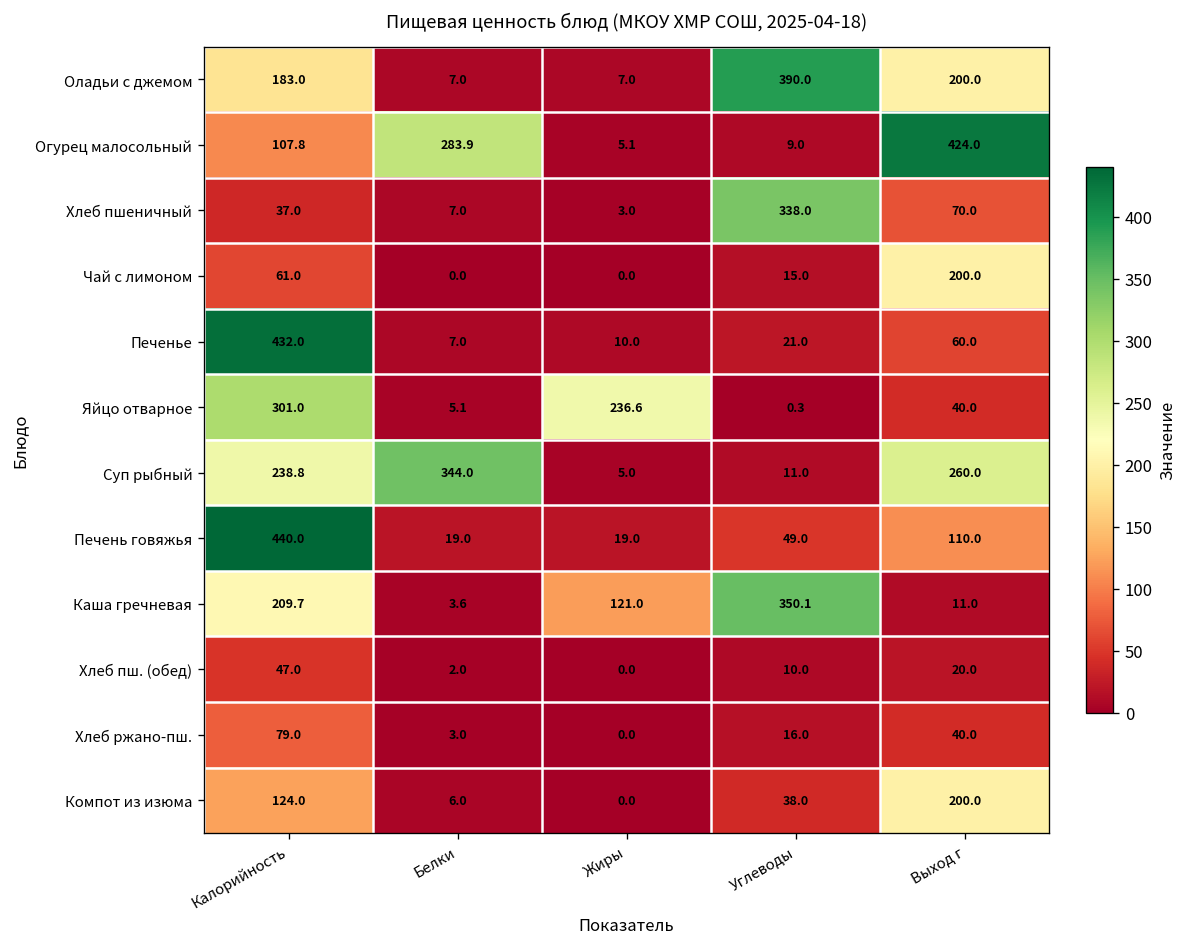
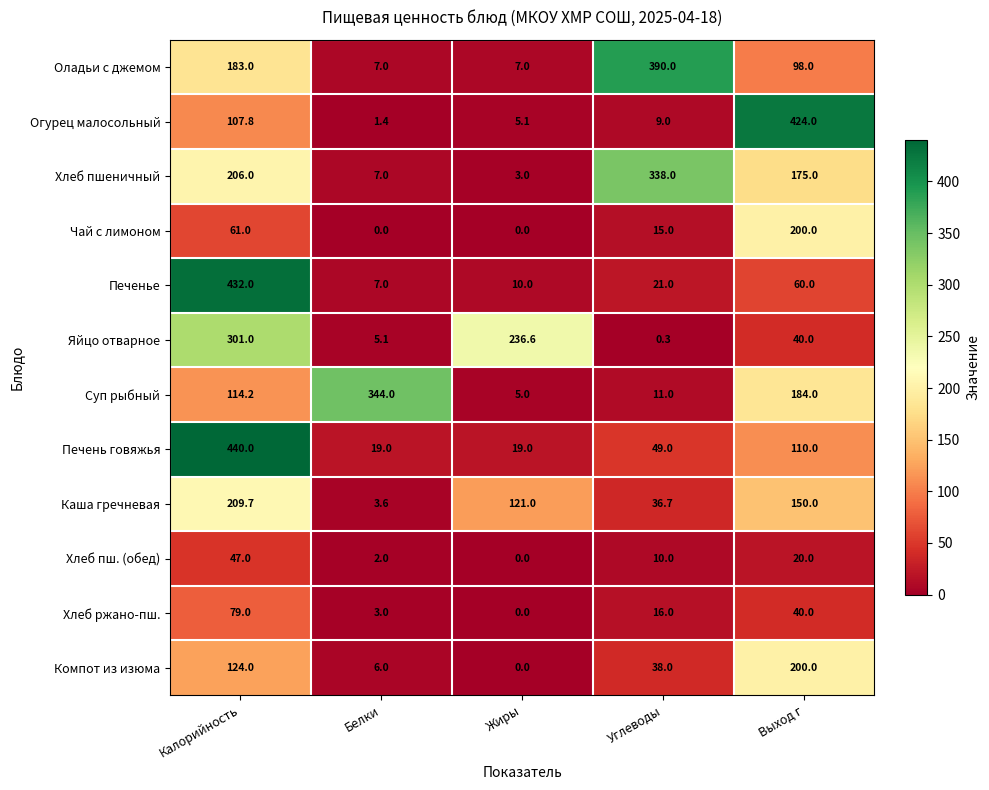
  {
    "Оладьи с джемом": {
      "Калорийность": 183.0,
      "Белки": 7.0,
      "Жиры": 7.0,
      "Углеводы": 390.0,
-     "Выход г": 200.0
+     "Выход г": 98.0
    },
    "Огурец малосольный": {
      "Калорийность": 107.8,
-     "Белки": 283.9,
+     "Белки": 1.4,
      "Жиры": 5.1,
      "Углеводы": 9.0,
      "Выход г": 424.0
    },
    "Хлеб пшеничный": {
-     "Калорийность": 37.0,
+     "Калорийность": 206.0,
      "Белки": 7.0,
      "Жиры": 3.0,
      "Углеводы": 338.0,
-     "Выход г": 70.0
+     "Выход г": 175.0
    },
    "Чай с лимоном": {
      "Калорийность": 61.0,
      "Белки": 0.0,
      "Жиры": 0.0,
      "Углеводы": 15.0,
      "Выход г": 200.0
    },
    "Печенье": {
      "Калорийность": 432.0,
      "Белки": 7.0,
      "Жиры": 10.0,
      "Углеводы": 21.0,
      "Выход г": 60.0
    },
    "Яйцо отварное": {
      "Калорийность": 301.0,
      "Белки": 5.1,
      "Жиры": 236.6,
      "Углеводы": 0.3,
      "Выход г": 40.0
    },
    "Суп рыбный": {
-     "Калорийность": 238.8,
+     "Калорийность": 114.2,
      "Белки": 344.0,
      "Жиры": 5.0,
      "Углеводы": 11.0,
-     "Выход г": 260.0
+     "Выход г": 184.0
    },
    "Печень говяжья": {
      "Калорийность": 440.0,
      "Белки": 19.0,
      "Жиры": 19.0,
      "Углеводы": 49.0,
      "Выход г": 110.0
    },
    "Каша гречневая": {
      "Калорийность": 209.7,
      "Белки": 3.6,
      "Жиры": 121.0,
-     "Углеводы": 350.1,
-     "Выход г": 11.0
+     "Углеводы": 36.7,
+     "Выход г": 150.0
    },
    "Хлеб пш. (обед)": {
      "Калорийность": 47.0,
      "Белки": 2.0,
      "Жиры": 0.0,
      "Углеводы": 10.0,
      "Выход г": 20.0
    },
    "Хлеб ржано-пш.": {
      "Калорийность": 79.0,
      "Белки": 3.0,
      "Жиры": 0.0,
      "Углеводы": 16.0,
      "Выход г": 40.0
    },
    "Компот из изюма": {
      "Калорийность": 124.0,
      "Белки": 6.0,
      "Жиры": 0.0,
      "Углеводы": 38.0,
      "Выход г": 200.0
    }
  }
